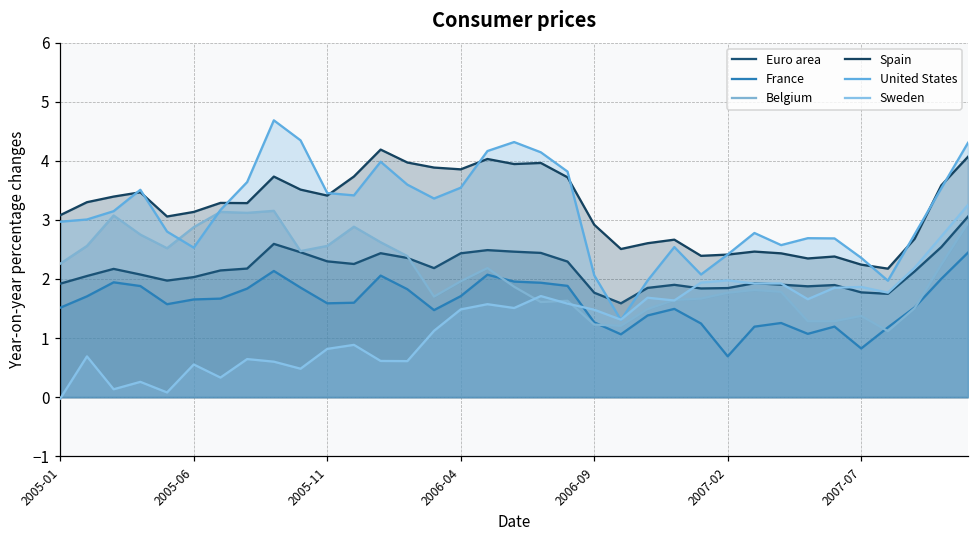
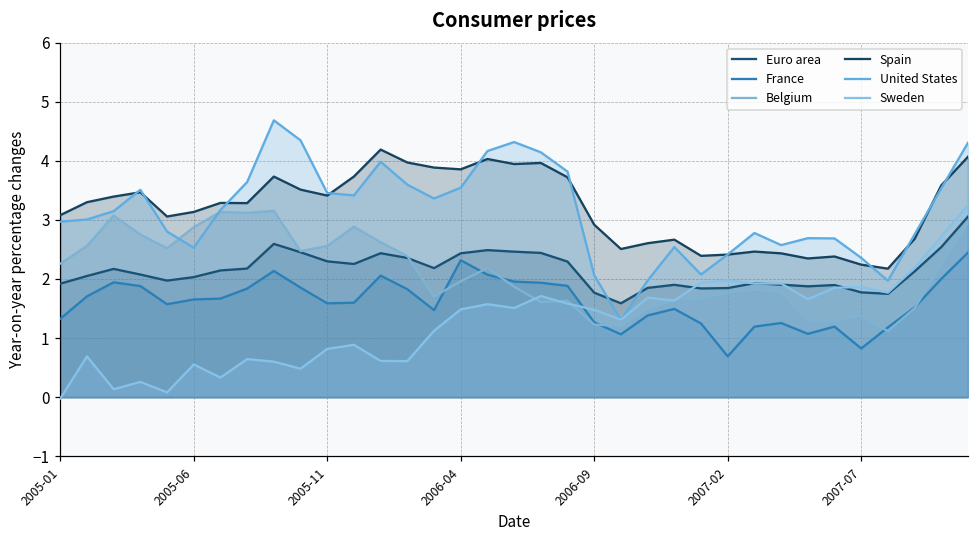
  {
    "France": {
-     "2005-01": 1.5,
+     "2005-01": 1.3,
      "2005-06": 1.7,
      "2005-11": 1.6,
-     "2006-04": 1.7,
+     "2006-04": 2.3,
      "2007-02": 0.7,
      "2007-07": 0.8
    }
  }
